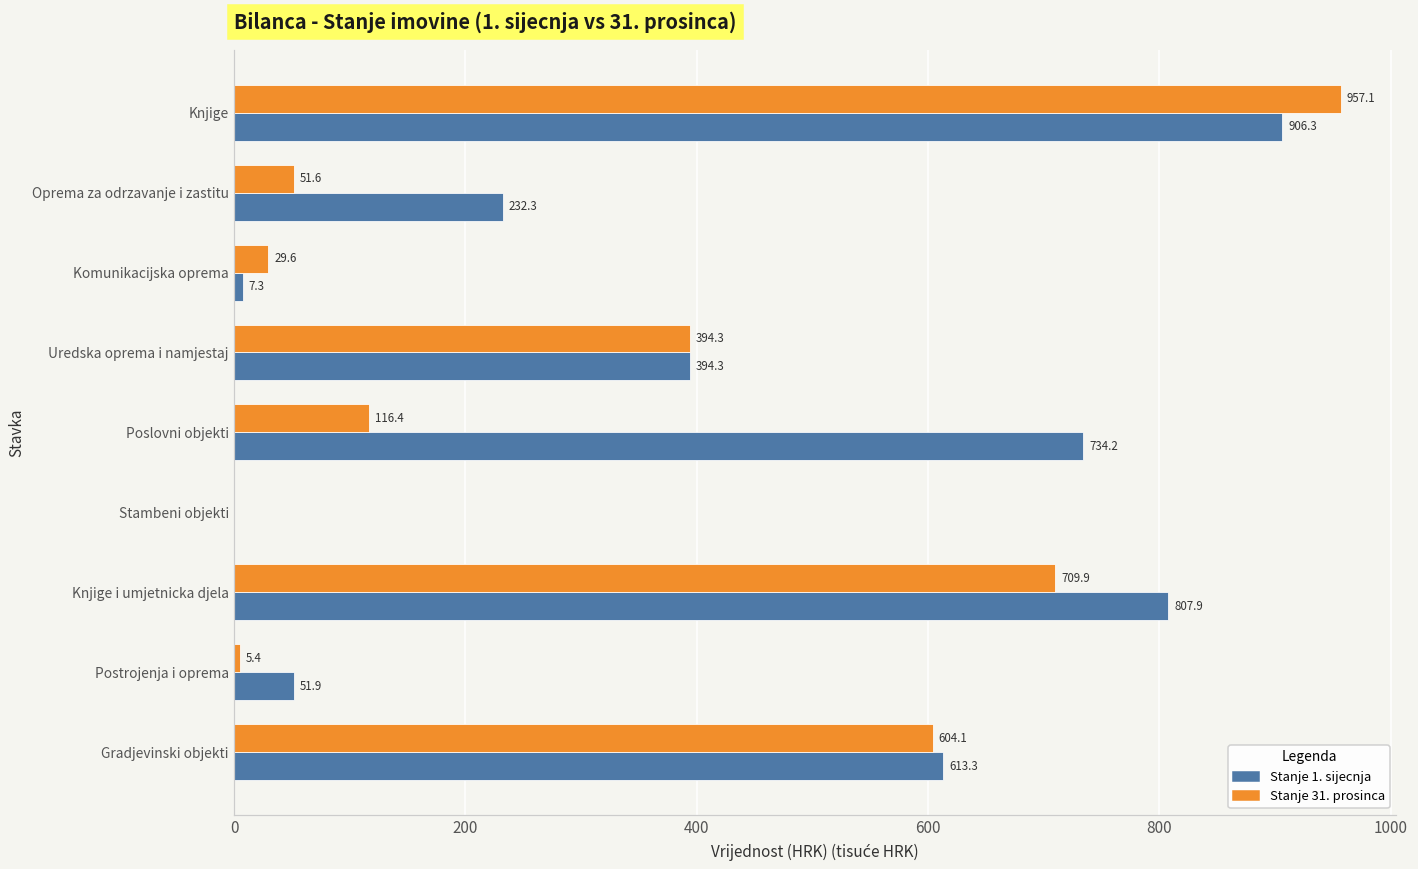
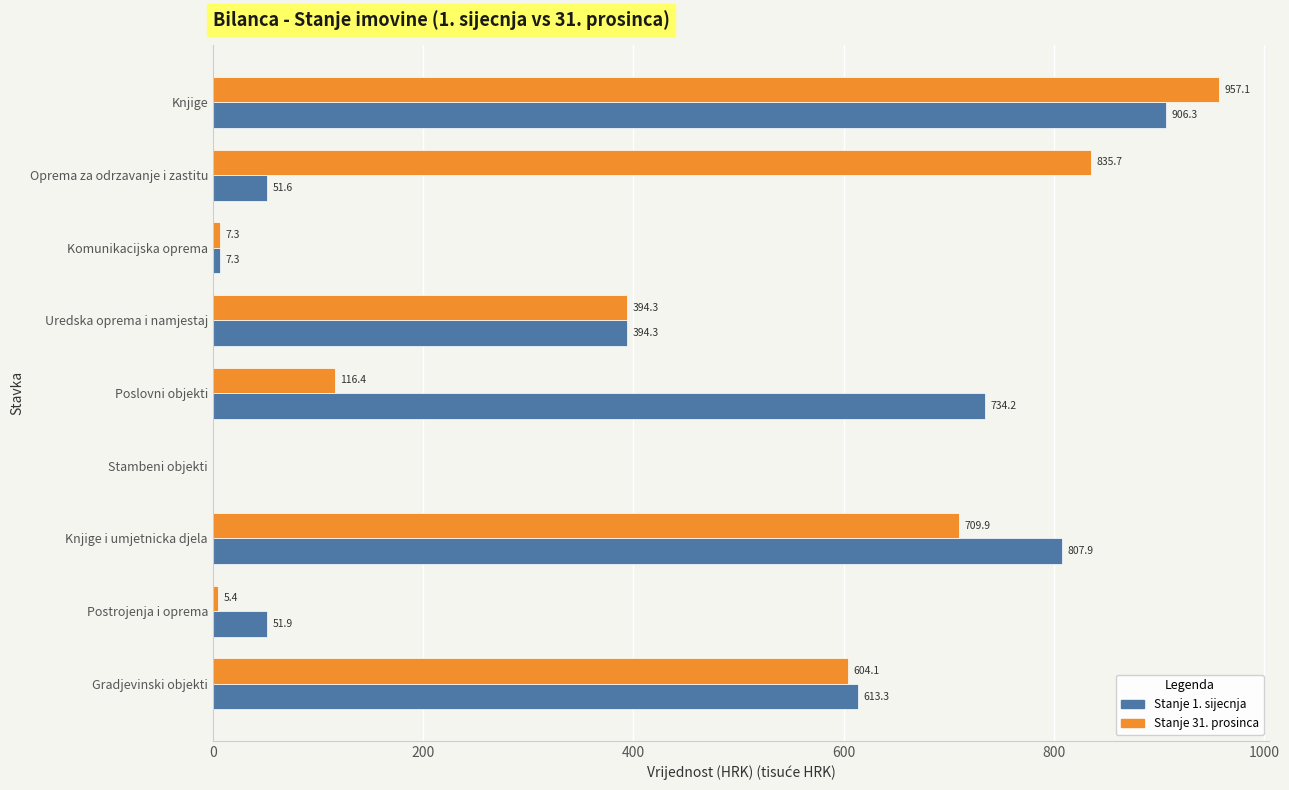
  {
    "Stanje 1. sijecnja": {
      "Knjige": 906.3,
-     "Oprema za odrzavanje i zastitu": 232.3,
+     "Oprema za odrzavanje i zastitu": 51.6,
      "Komunikacijska oprema": 7.3,
      "Uredska oprema i namjestaj": 394.3,
      "Poslovni objekti": 734.2,
      "Knjige i umjetnicka djela": 807.9,
      "Postrojenja i oprema": 51.9,
      "Gradjevinski objekti": 613.3
    },
    "Stanje 31. prosinca": {
      "Knjige": 957.1,
-     "Oprema za odrzavanje i zastitu": 51.6,
-     "Komunikacijska oprema": 29.6,
+     "Oprema za odrzavanje i zastitu": 835.7,
+     "Komunikacijska oprema": 7.3,
      "Uredska oprema i namjestaj": 394.3,
      "Poslovni objekti": 116.4,
      "Knjige i umjetnicka djela": 709.9,
      "Postrojenja i oprema": 5.4,
      "Gradjevinski objekti": 604.1
    }
  }
